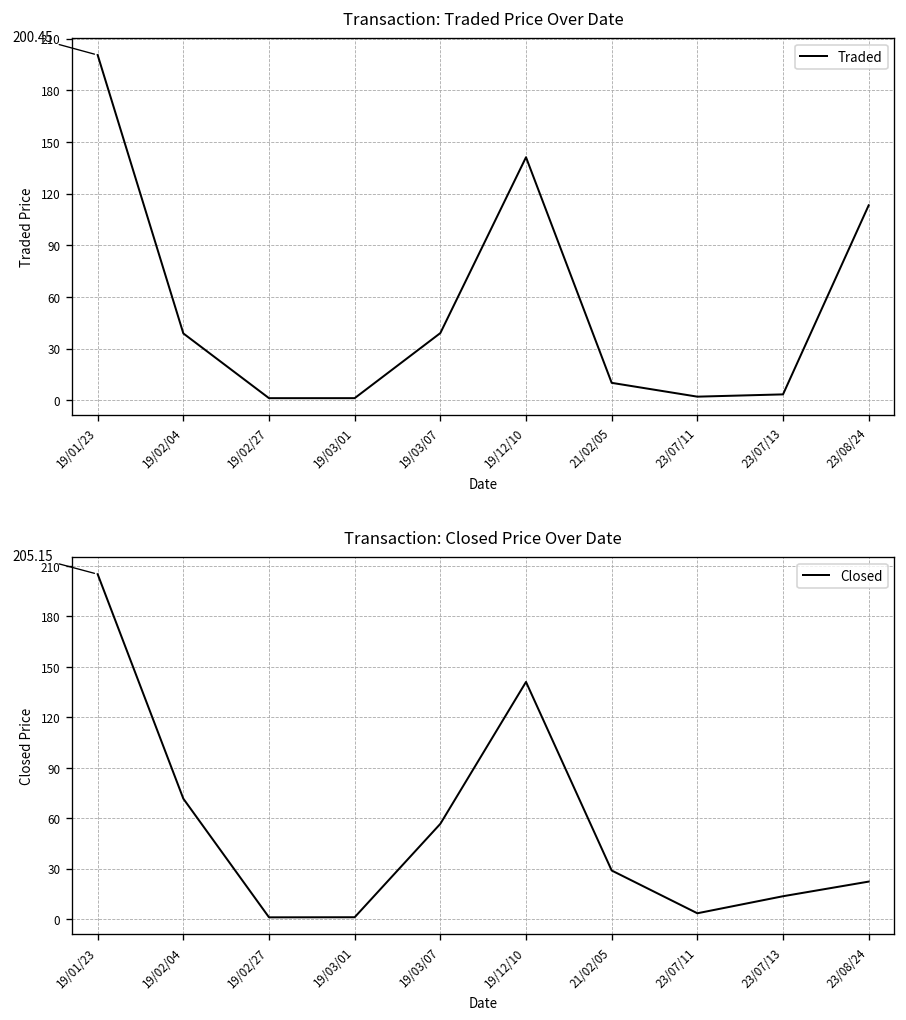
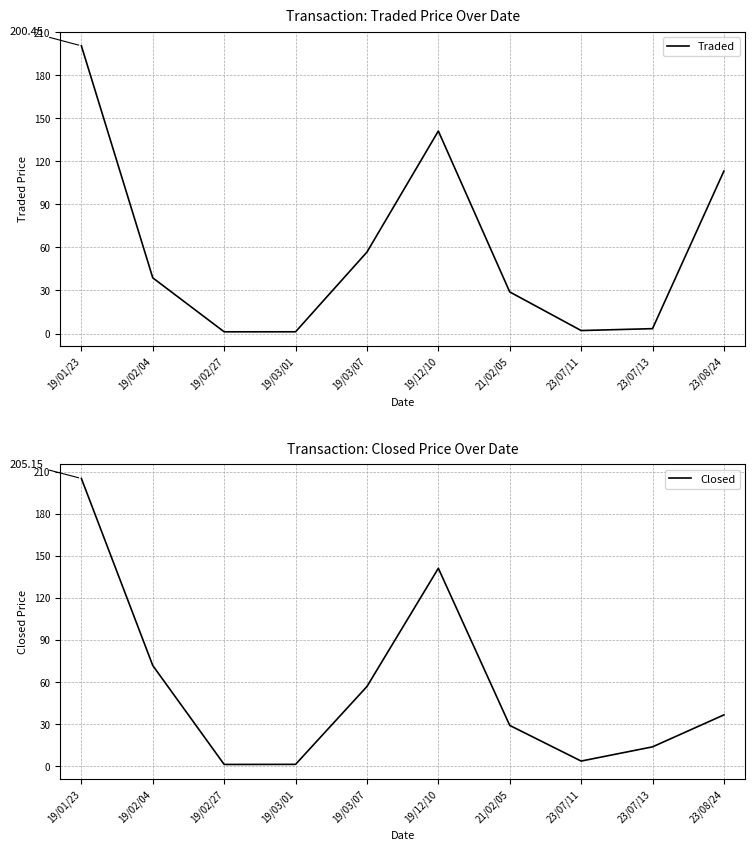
  {
    "Transaction: Traded Price Over Date": {
      "19/02/04": 39,
      "19/02/27": 1,
      "19/03/01": 1,
-     "19/03/07": 39,
+     "19/03/07": 57,
      "19/12/10": 141,
-     "21/02/05": 10,
+     "21/02/05": 29,
      "23/07/11": 2,
      "23/07/13": 3,
      "23/08/24": 113
    },
    "Transaction: Closed Price Over Date": {
      "19/02/04": 72,
      "19/02/27": 1,
      "19/03/01": 1,
      "19/03/07": 57,
      "19/12/10": 141,
      "21/02/05": 29,
      "23/07/11": 4,
      "23/07/13": 14,
-     "23/08/24": 22
+     "23/08/24": 37
    }
  }
